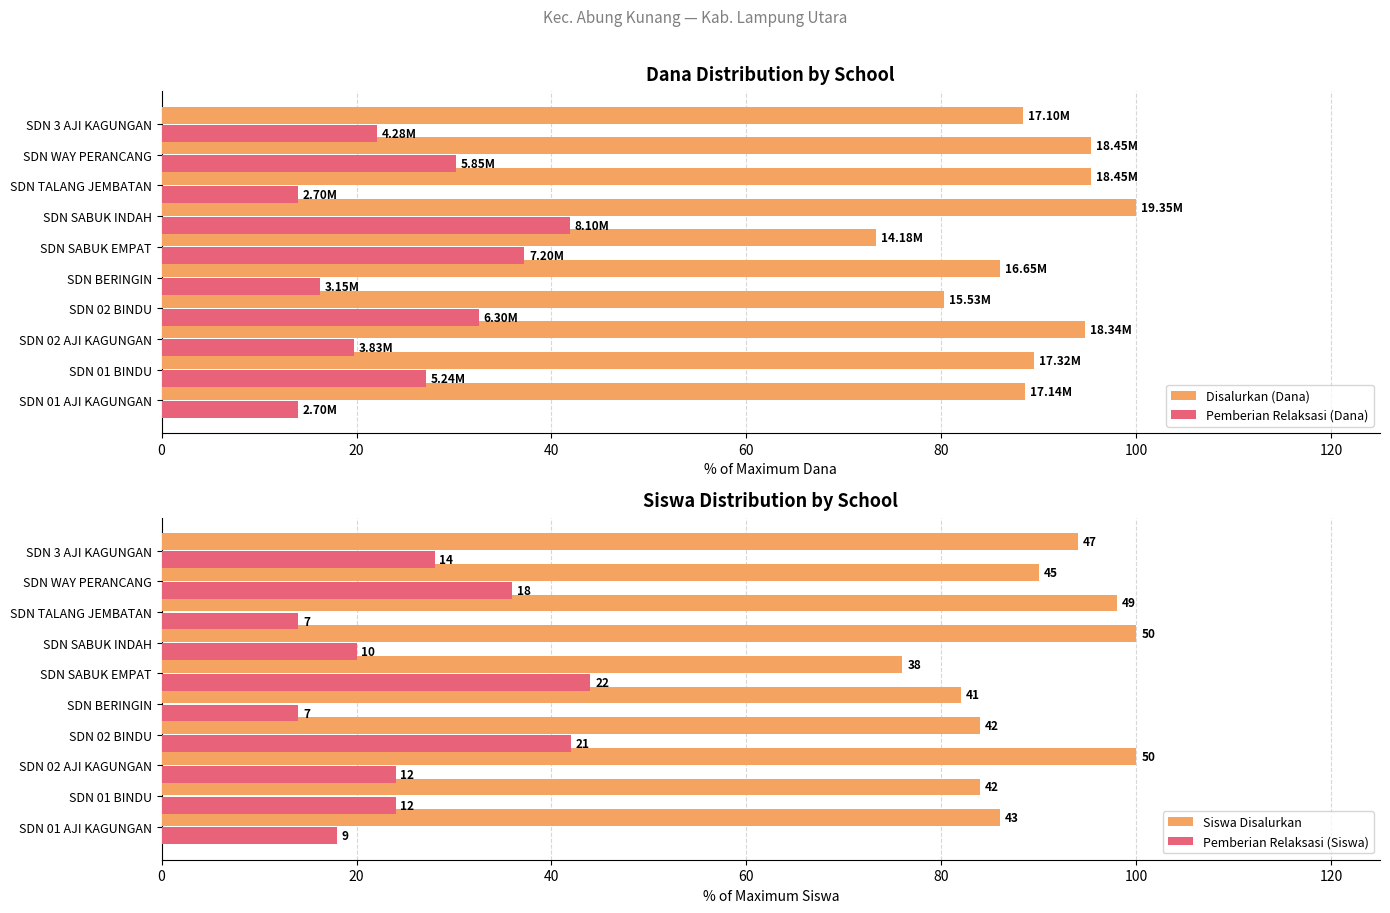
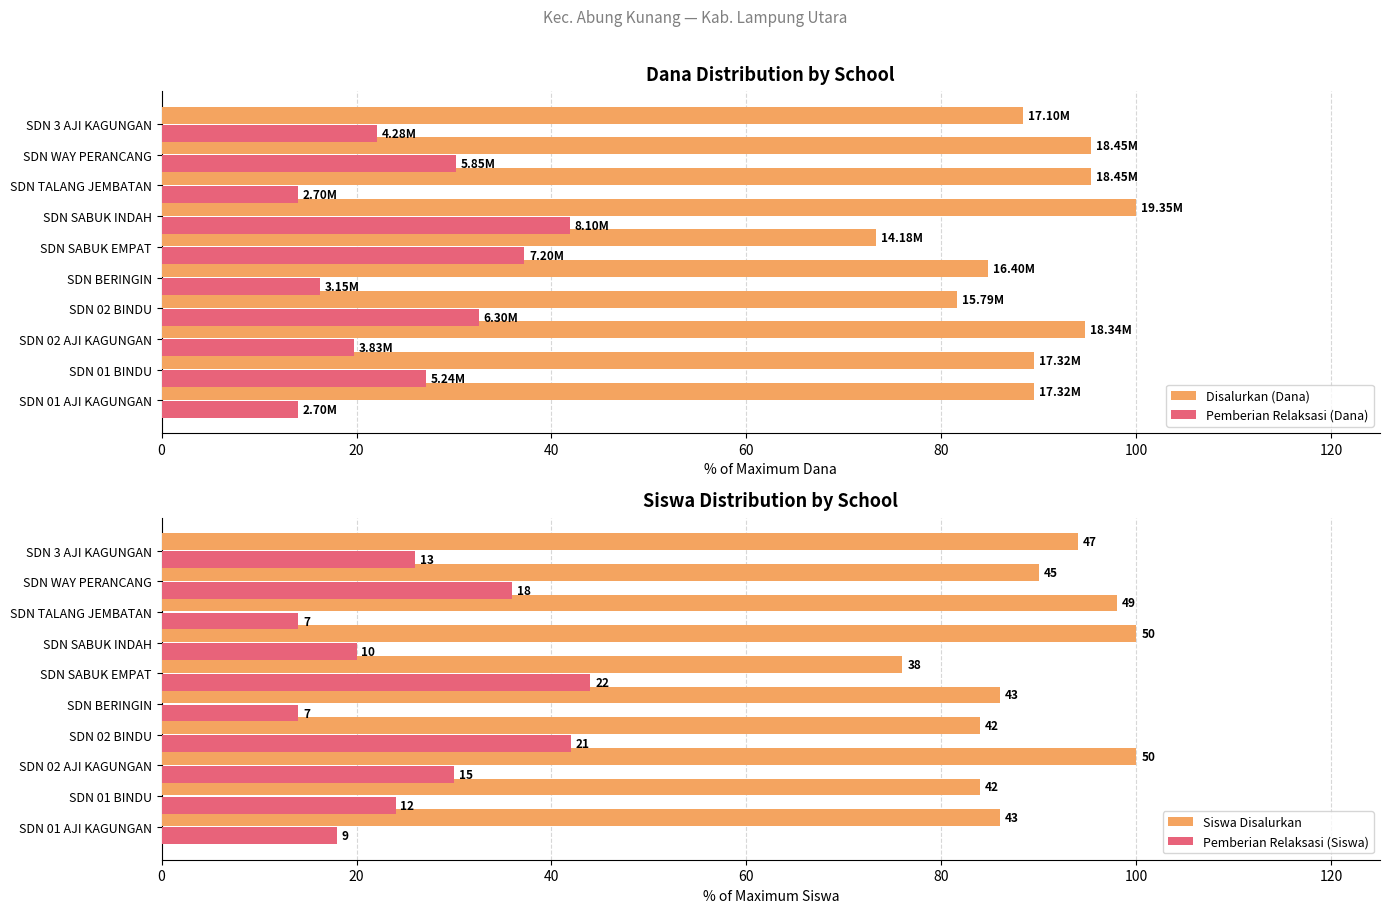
  {
    "Dana Distribution by School": {
      "Disalurkan (Dana)": {
-       "SDN BERINGIN": "16.65M",
-       "SDN 02 BINDU": "15.53M",
-       "SDN 01 AJI KAGUNGAN": "17.14M"
+       "SDN BERINGIN": "16.40M",
+       "SDN 02 BINDU": "15.79M",
+       "SDN 01 AJI KAGUNGAN": "17.32M"
      }
    },
    "Siswa Distribution by School": {
      "Siswa Disalurkan": {
-       "SDN BERINGIN": "41"
+       "SDN BERINGIN": "43"
      },
      "Pemberian Relaksasi (Siswa)": {
-       "SDN 3 AJI KAGUNGAN": "14",
-       "SDN 02 AJI KAGUNGAN": "12"
+       "SDN 3 AJI KAGUNGAN": "13",
+       "SDN 02 AJI KAGUNGAN": "15"
      }
    }
  }
